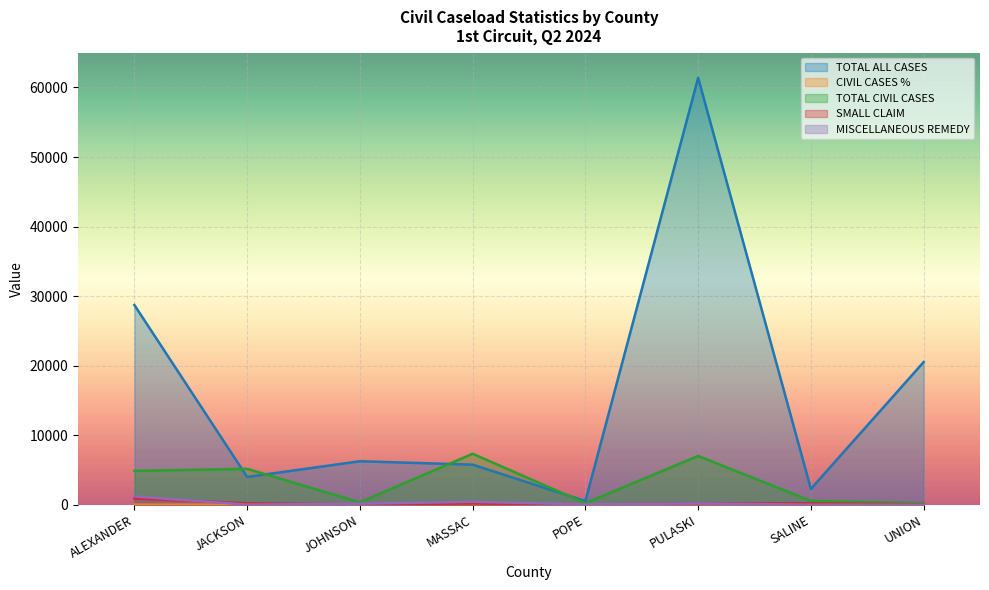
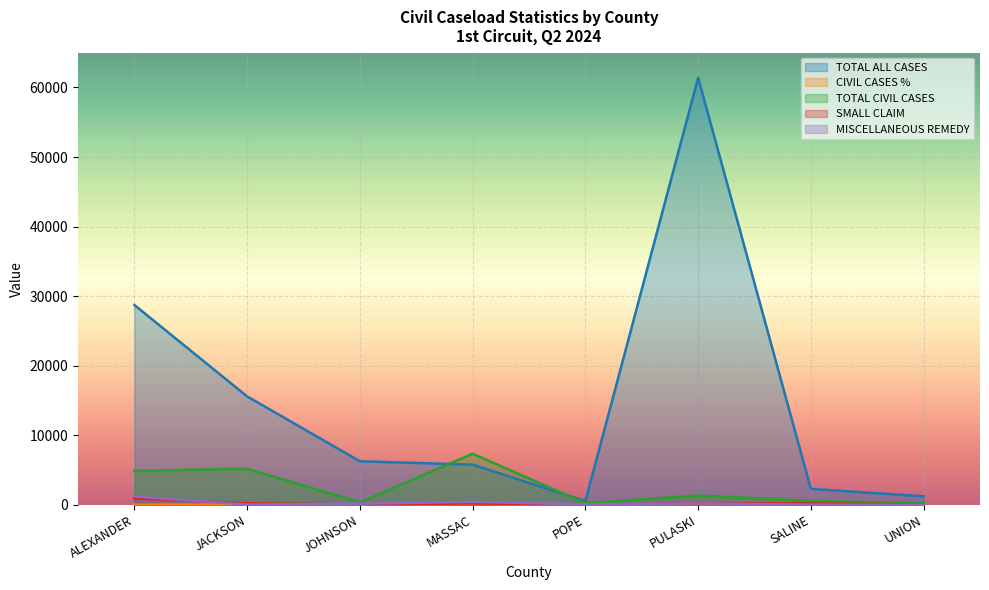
  {
    "TOTAL ALL CASES": {
      "ALEXANDER": 29000,
-     "JACKSON": 4000,
+     "JACKSON": 16000,
      "JOHNSON": 6000,
      "MASSAC": 6000,
      "PULASKI": 61000,
      "SALINE": 2000,
-     "UNION": 21000
+     "UNION": 1000
    },
    "TOTAL CIVIL CASES": {
      "ALEXANDER": 5000,
      "JACKSON": 5000,
      "MASSAC": 7000,
-     "PULASKI": 7000
+     "PULASKI": 1000
    }
  }
